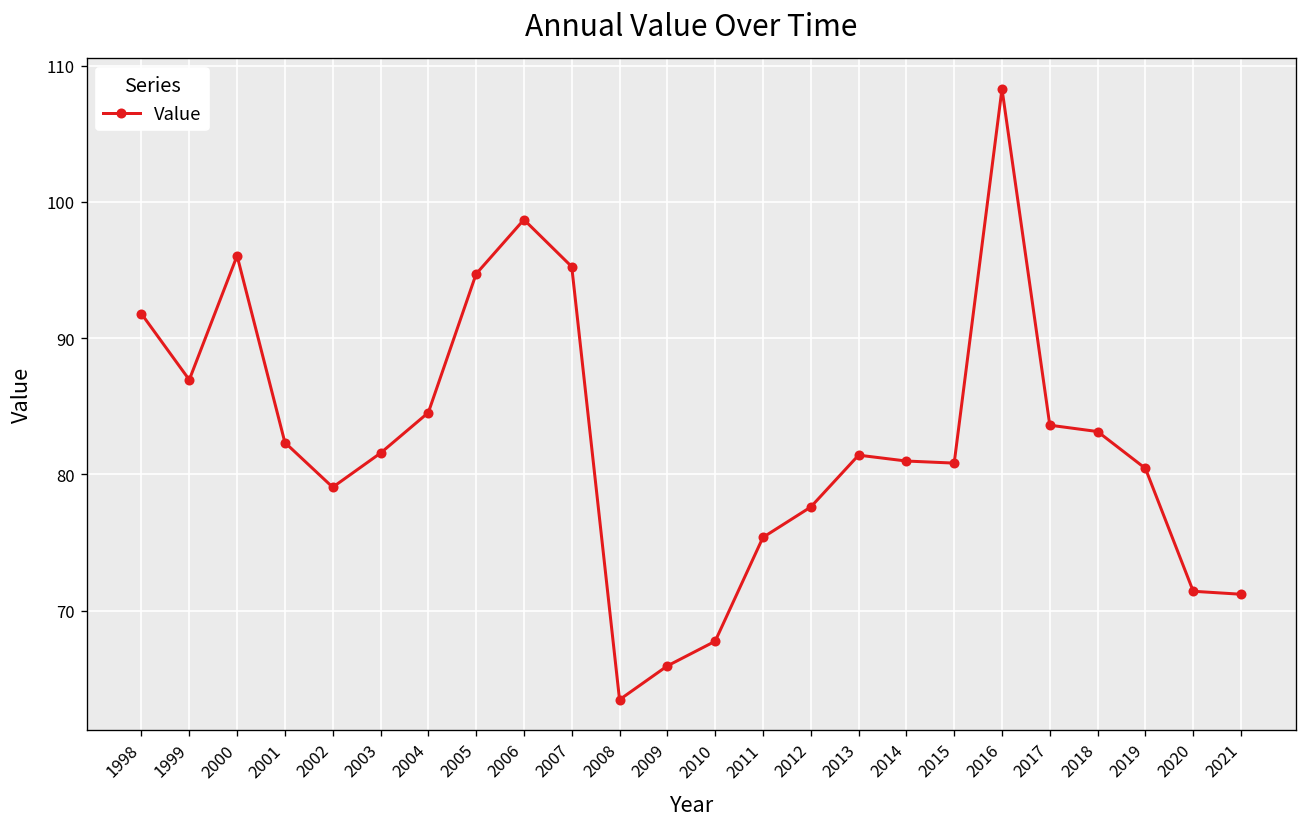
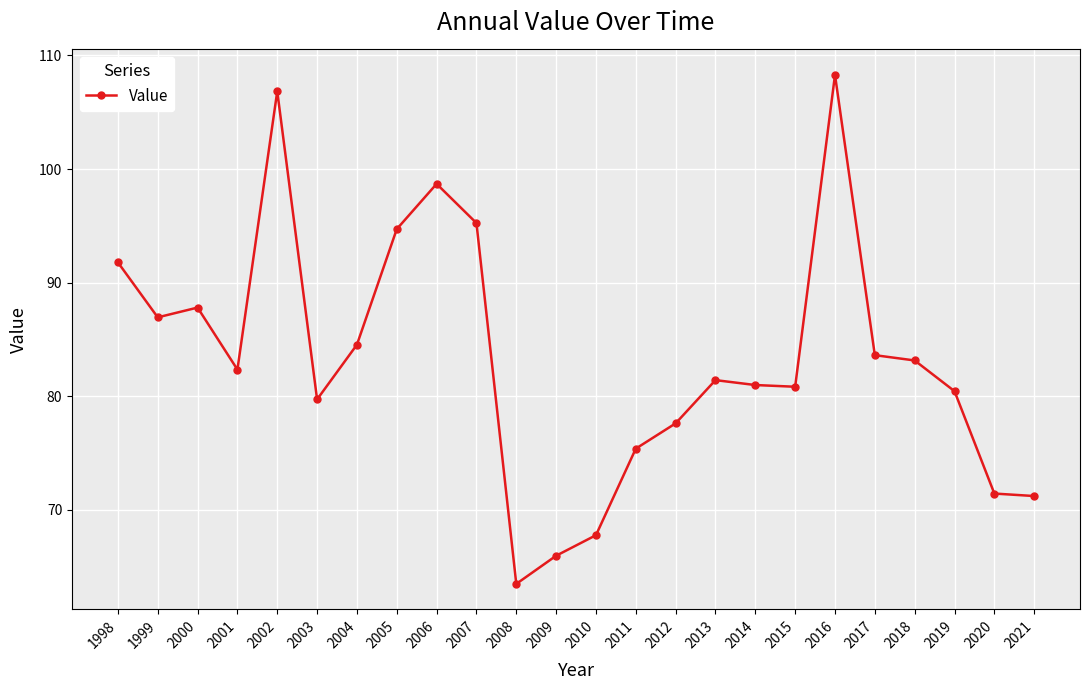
  {
    "1998": 91.8,
    "1999": 86.9,
-   "2000": 96.0,
+   "2000": 87.8,
    "2001": 82.3,
-   "2002": 79.1,
-   "2003": 81.6,
+   "2002": 106.8,
+   "2003": 79.7,
    "2004": 84.5,
    "2005": 94.7,
    "2006": 98.7,
    "2007": 95.2,
    "2008": 63.5,
    "2009": 65.9,
    "2010": 67.8,
    "2011": 75.4,
    "2012": 77.6,
    "2013": 81.4,
    "2014": 81.0,
    "2015": 80.8,
    "2016": 108.3,
    "2017": 83.6,
    "2018": 83.1,
    "2019": 80.4,
    "2020": 71.4,
    "2021": 71.2
  }
